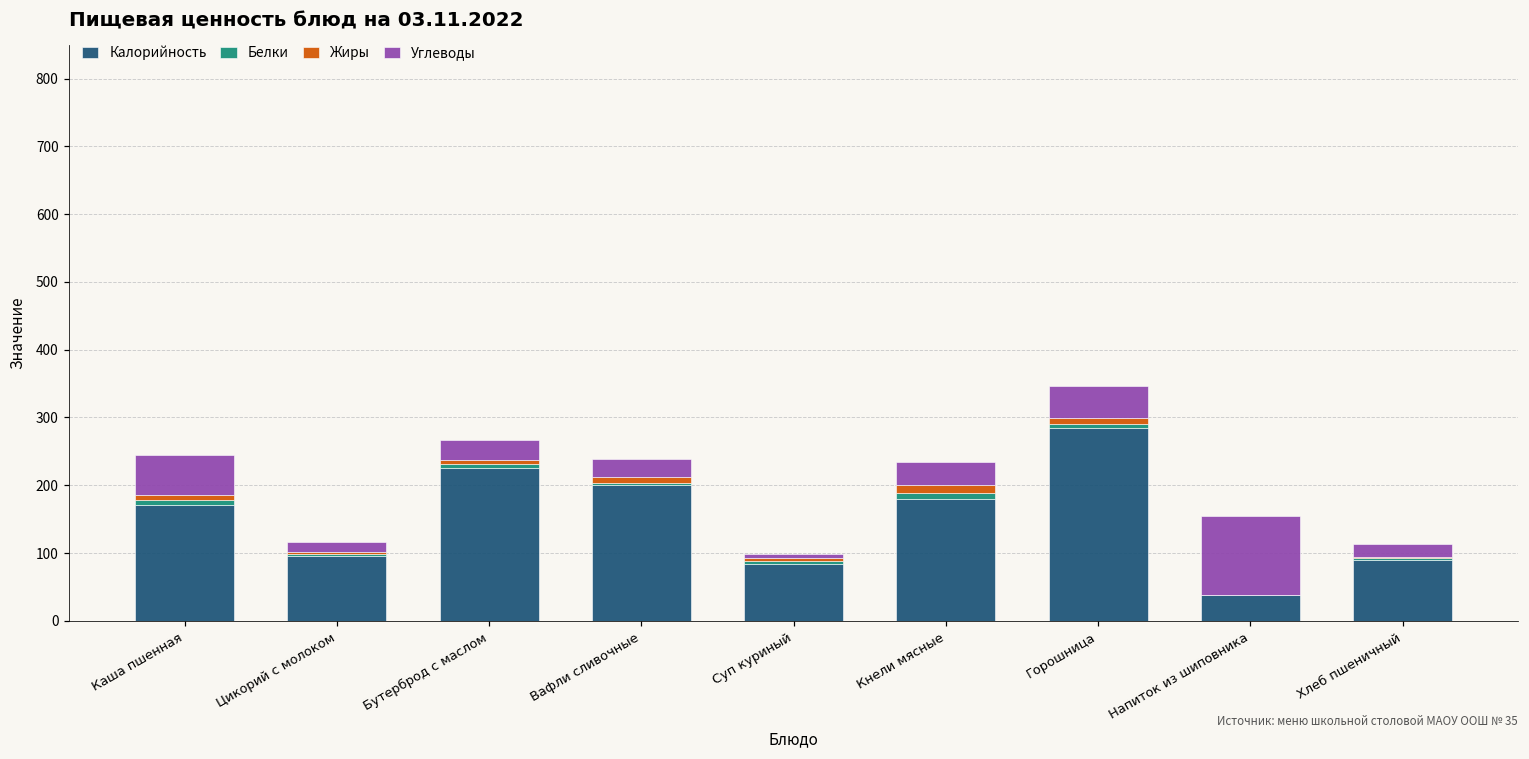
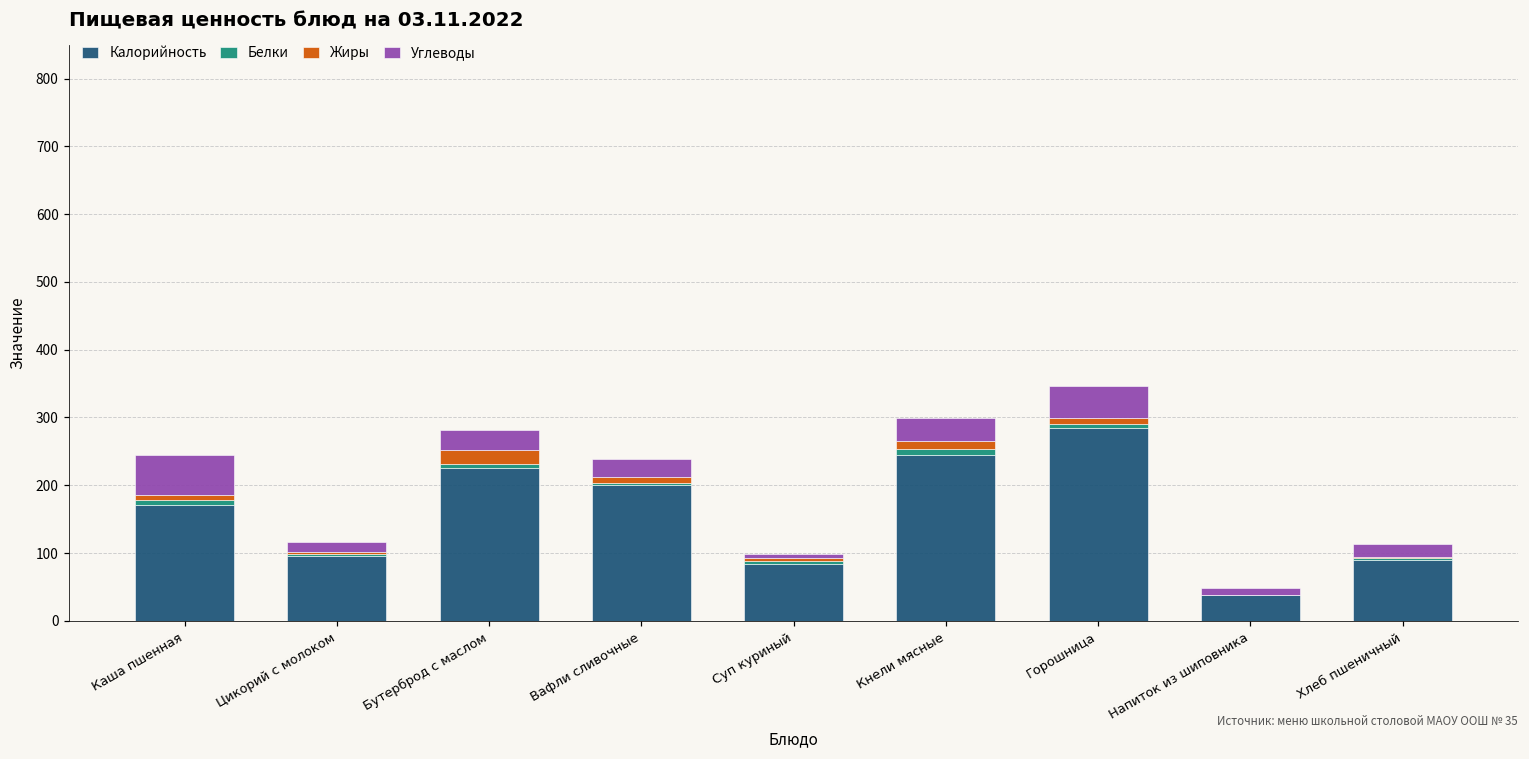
  {
    "Калорийность": {
      "Каша пшенная": 170,
      "Цикорий с молоком": 100,
      "Бутерброд с маслом": 230,
      "Вафли сливочные": 200,
      "Суп куриный": 80,
-     "Кнели мясные": 180,
+     "Кнели мясные": 240,
      "Горошница": 290,
      "Напиток из шиповника": 40,
      "Хлеб пшеничный": 90
    },
    "Белки": {
      "Каша пшенная": 10,
      "Бутерброд с маслом": 10,
      "Кнели мясные": 10,
      "Горошница": 10,
      "Напиток из шиповника": 0
    },
    "Жиры": {
      "Каша пшенная": 10,
-     "Бутерброд с маслом": 10,
+     "Бутерброд с маслом": 20,
      "Вафли сливочные": 10,
      "Суп куриный": 10,
      "Кнели мясные": 10,
      "Горошница": 10,
      "Напиток из шиповника": 0
    },
    "Углеводы": {
      "Каша пшенная": 60,
      "Цикорий с молоком": 10,
      "Бутерброд с маслом": 30,
      "Вафли сливочные": 30,
      "Суп куриный": 10,
      "Кнели мясные": 30,
      "Горошница": 50,
-     "Напиток из шиповника": 120,
+     "Напиток из шиповника": 10,
      "Хлеб пшеничный": 20
    }
  }
